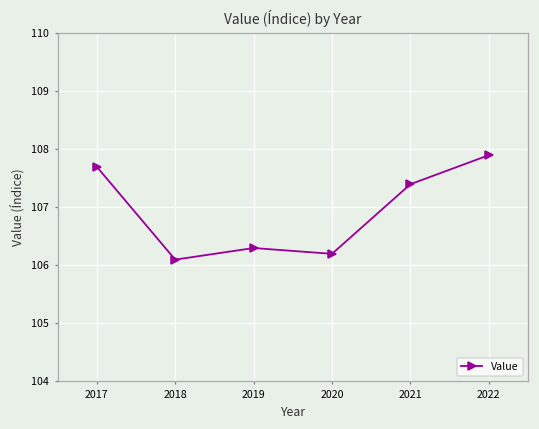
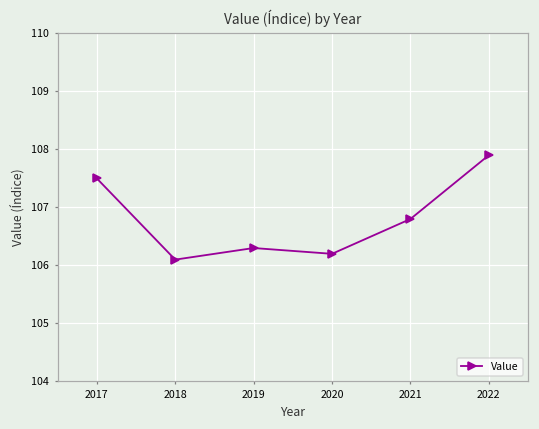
  {
-   "2017": 107.7,
+   "2017": 107.5,
    "2018": 106.1,
    "2019": 106.3,
    "2020": 106.2,
-   "2021": 107.4,
+   "2021": 106.8,
    "2022": 107.9
  }
